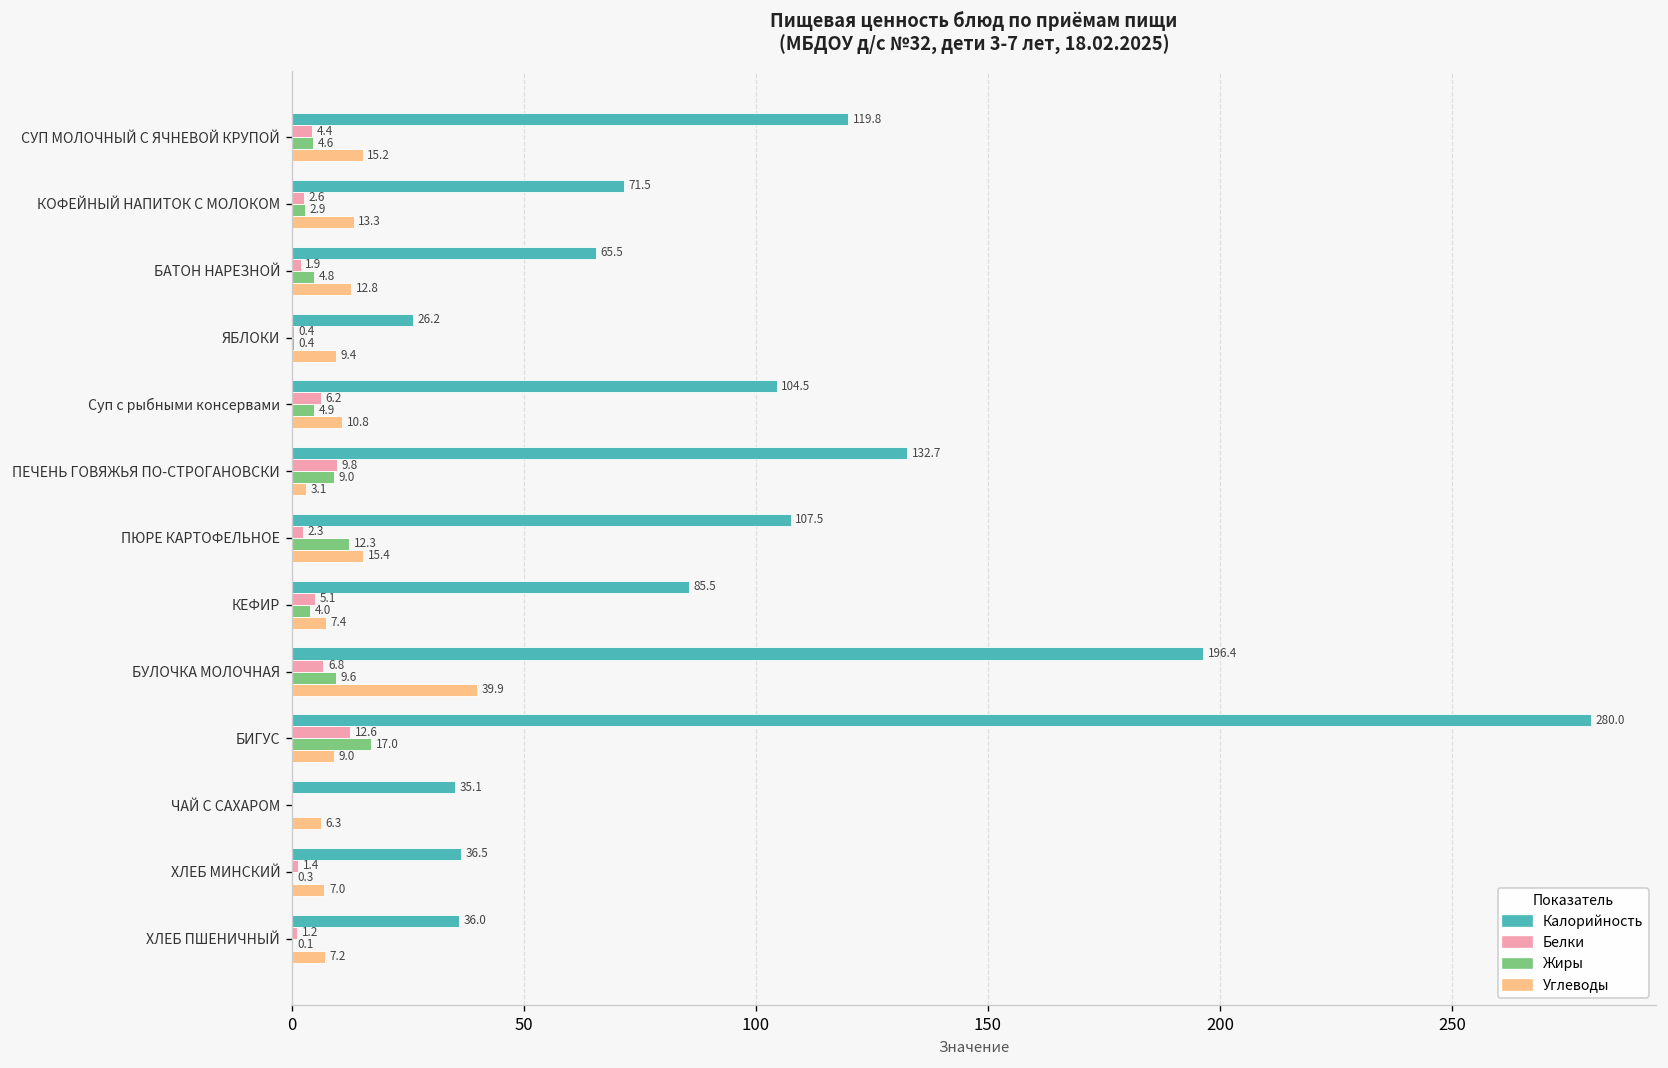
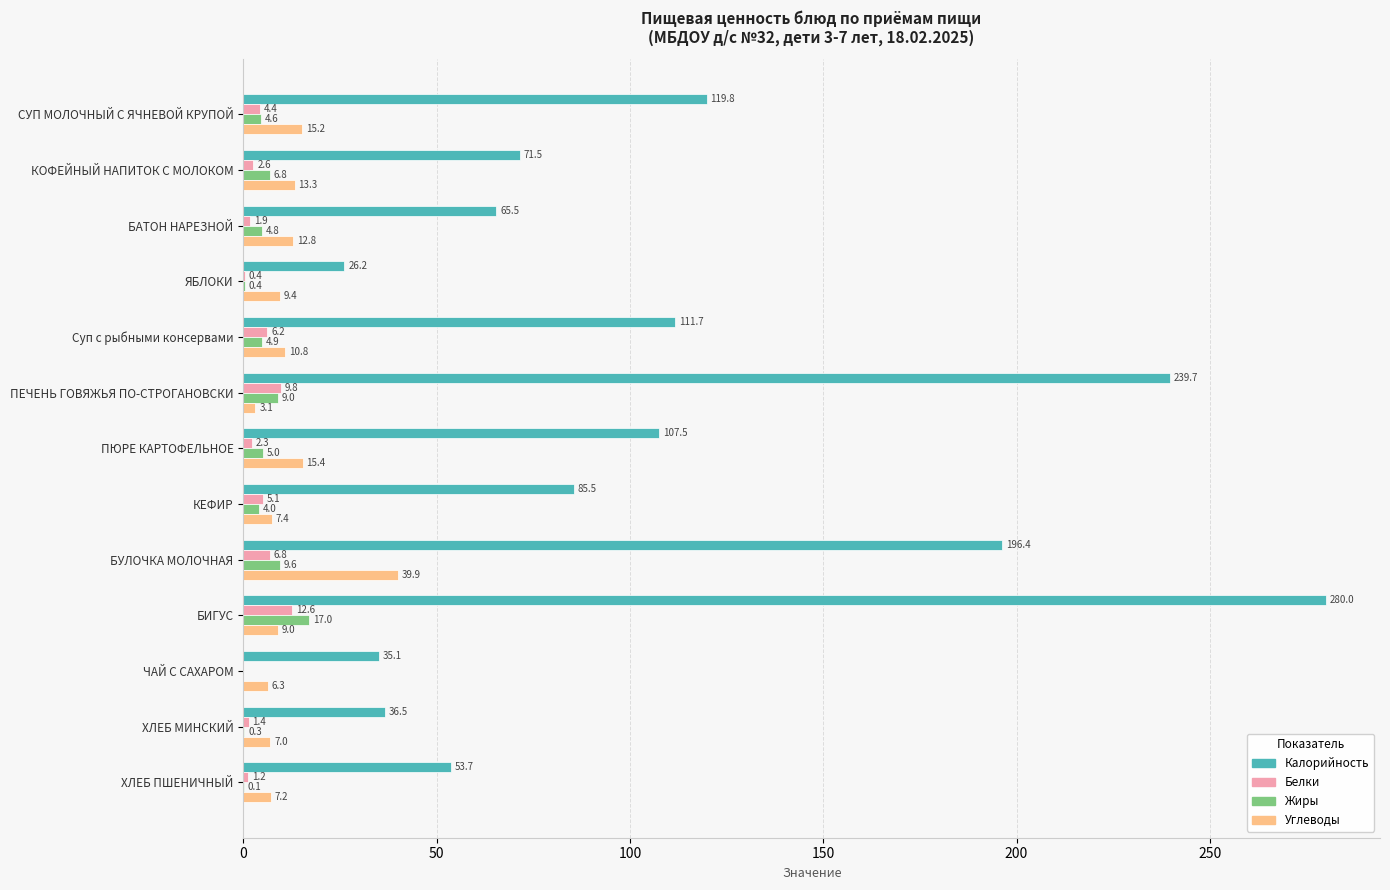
  {
    "Калорийность": {
      "СУП МОЛОЧНЫЙ С ЯЧНЕВОЙ КРУПОЙ": 119.8,
      "КОФЕЙНЫЙ НАПИТОК С МОЛОКОМ": 71.5,
      "БАТОН НАРЕЗНОЙ": 65.5,
      "ЯБЛОКИ": 26.2,
-     "Суп с рыбными консервами": 104.5,
-     "ПЕЧЕНЬ ГОВЯЖЬЯ ПО-СТРОГАНОВСКИ": 132.7,
+     "Суп с рыбными консервами": 111.7,
+     "ПЕЧЕНЬ ГОВЯЖЬЯ ПО-СТРОГАНОВСКИ": 239.7,
      "ПЮРЕ КАРТОФЕЛЬНОЕ": 107.5,
      "КЕФИР": 85.5,
      "БУЛОЧКА МОЛОЧНАЯ": 196.4,
      "БИГУС": 280.0,
      "ЧАЙ С САХАРОМ": 35.1,
      "ХЛЕБ МИНСКИЙ": 36.5,
-     "ХЛЕБ ПШЕНИЧНЫЙ": 36.0
+     "ХЛЕБ ПШЕНИЧНЫЙ": 53.7
    },
    "Жиры": {
      "СУП МОЛОЧНЫЙ С ЯЧНЕВОЙ КРУПОЙ": 4.6,
-     "КОФЕЙНЫЙ НАПИТОК С МОЛОКОМ": 2.9,
+     "КОФЕЙНЫЙ НАПИТОК С МОЛОКОМ": 6.8,
      "БАТОН НАРЕЗНОЙ": 4.8,
      "ЯБЛОКИ": 0.4,
      "Суп с рыбными консервами": 4.9,
      "ПЕЧЕНЬ ГОВЯЖЬЯ ПО-СТРОГАНОВСКИ": 9.0,
-     "ПЮРЕ КАРТОФЕЛЬНОЕ": 12.3,
+     "ПЮРЕ КАРТОФЕЛЬНОЕ": 5.0,
      "КЕФИР": 4.0,
      "БУЛОЧКА МОЛОЧНАЯ": 9.6,
      "БИГУС": 17.0,
      "ХЛЕБ МИНСКИЙ": 0.3,
      "ХЛЕБ ПШЕНИЧНЫЙ": 0.1
    }
  }
